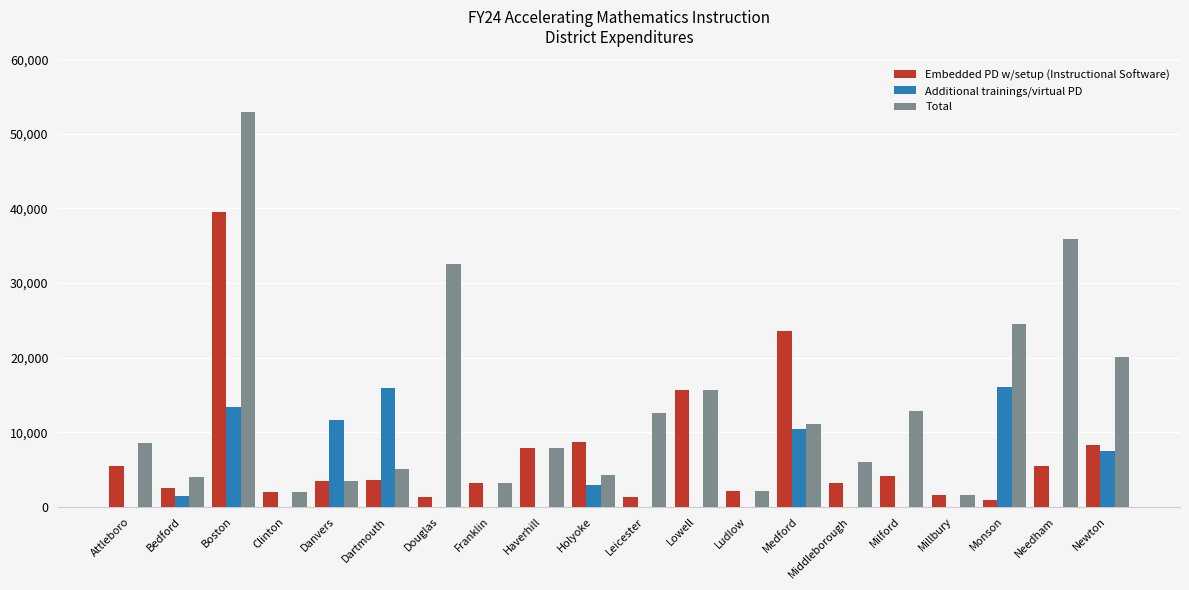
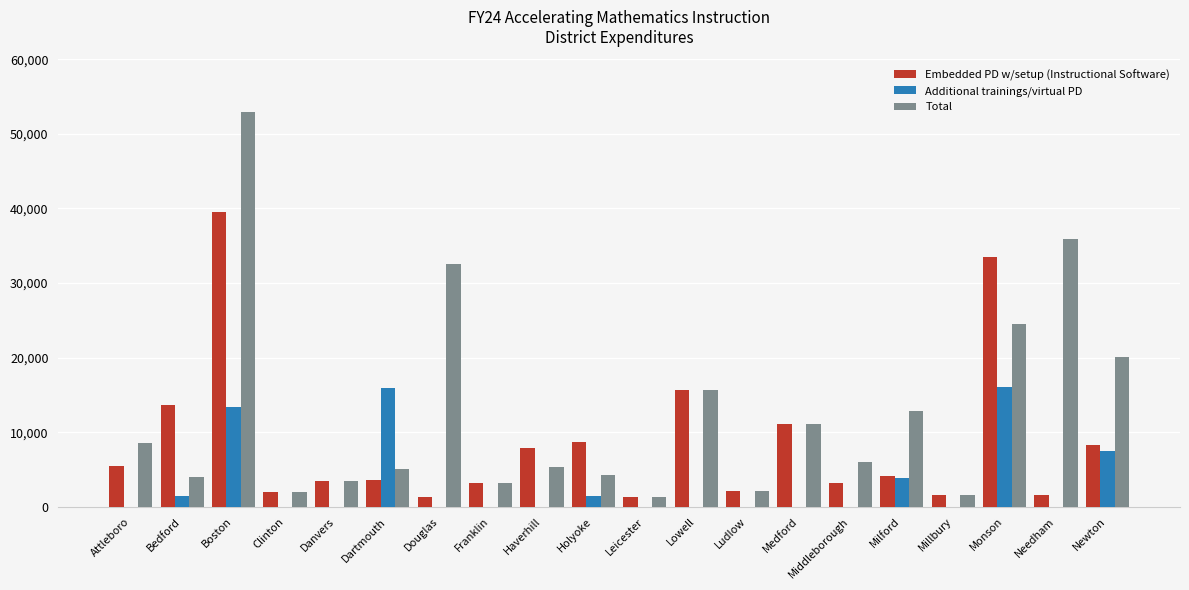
  {
    "Embedded PD w/setup (Instructional Software)": {
      "Attleboro": "6,000",
-     "Bedford": "2,000",
+     "Bedford": "14,000",
      "Boston": "40,000",
      "Clinton": "2,000",
      "Danvers": "3,000",
      "Dartmouth": "4,000",
      "Douglas": "1,000",
      "Franklin": "3,000",
      "Haverhill": "8,000",
      "Holyoke": "9,000",
      "Leicester": "1,000",
      "Lowell": "16,000",
      "Ludlow": "2,000",
-     "Medford": "24,000",
+     "Medford": "11,000",
      "Middleborough": "3,000",
      "Milford": "4,000",
      "Millbury": "2,000",
-     "Monson": "1,000",
-     "Needham": "6,000",
+     "Monson": "33,000",
+     "Needham": "2,000",
      "Newton": "8,000"
    },
    "Additional trainings/virtual PD": {
      "Attleboro": "0",
      "Bedford": "2,000",
      "Boston": "13,000",
      "Clinton": "0",
-     "Danvers": "12,000",
+     "Danvers": "0",
      "Dartmouth": "16,000",
      "Douglas": "0",
      "Franklin": "0",
      "Haverhill": "0",
-     "Holyoke": "3,000",
+     "Holyoke": "2,000",
      "Leicester": "0",
      "Lowell": "0",
      "Ludlow": "0",
-     "Medford": "10,000",
+     "Medford": "0",
      "Middleborough": "0",
-     "Milford": "0",
+     "Milford": "4,000",
      "Millbury": "0",
      "Monson": "16,000",
      "Needham": "0",
      "Newton": "8,000"
    },
    "Total": {
      "Attleboro": "9,000",
      "Bedford": "4,000",
      "Boston": "53,000",
      "Clinton": "2,000",
      "Danvers": "3,000",
      "Dartmouth": "5,000",
      "Douglas": "33,000",
      "Franklin": "3,000",
-     "Haverhill": "8,000",
+     "Haverhill": "5,000",
      "Holyoke": "4,000",
-     "Leicester": "13,000",
+     "Leicester": "1,000",
      "Lowell": "16,000",
      "Ludlow": "2,000",
      "Medford": "11,000",
      "Middleborough": "6,000",
      "Milford": "13,000",
      "Millbury": "2,000",
      "Monson": "24,000",
      "Needham": "36,000",
      "Newton": "20,000"
    }
  }
